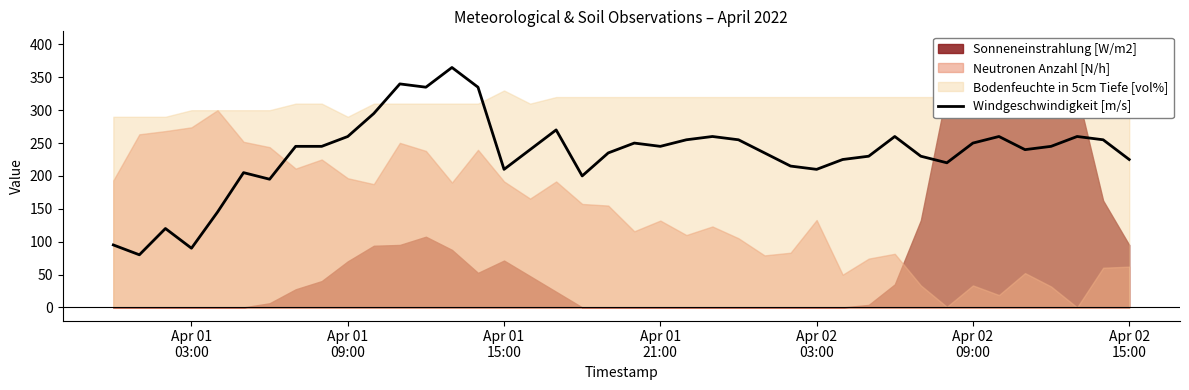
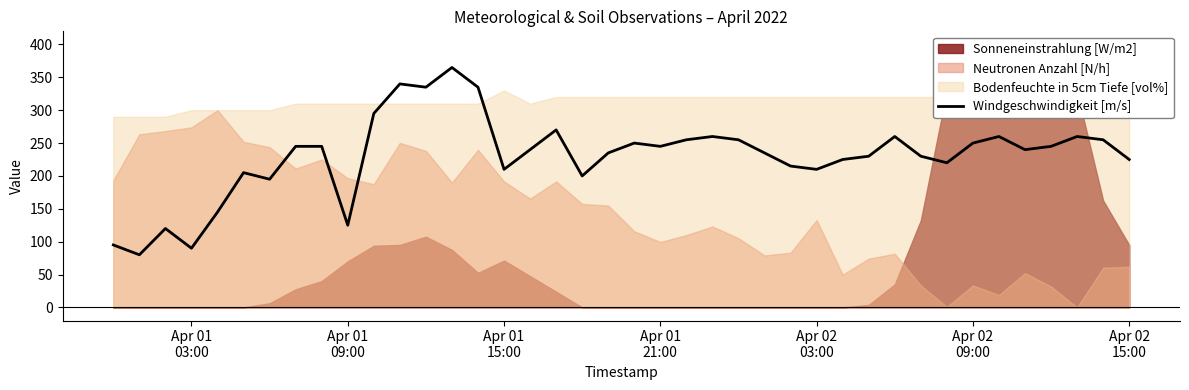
  {
    "Windgeschwindigkeit [m/s]": {
      "Apr 01 03:00": 90,
-     "Apr 01 09:00": 260,
+     "Apr 01 09:00": 130,
      "Apr 01 15:00": 210,
      "Apr 01 21:00": 250,
      "Apr 02 03:00": 210,
      "Apr 02 09:00": 250,
      "Apr 02 15:00": 230
    },
    "Sonneneinstrahlung [W/m2]": {
      "Apr 01 03:00": 0,
      "Apr 01 09:00": 70,
      "Apr 01 15:00": 70,
      "Apr 01 21:00": 0,
      "Apr 02 03:00": 0,
      "Apr 02 15:00": 100
    },
    "Neutronen Anzahl [N/h]": {
      "Apr 01 03:00": 270,
      "Apr 01 09:00": 200,
      "Apr 01 15:00": 190,
-     "Apr 01 21:00": 130,
+     "Apr 01 21:00": 100,
      "Apr 02 03:00": 130,
      "Apr 02 09:00": 30,
      "Apr 02 15:00": 60
    },
    "Bodenfeuchte in 5cm Tiefe [vol%]": {
      "Apr 01 03:00": 300,
-     "Apr 01 09:00": 290,
+     "Apr 01 09:00": 310,
      "Apr 01 15:00": 330,
      "Apr 01 21:00": 320,
      "Apr 02 03:00": 320
    }
  }
